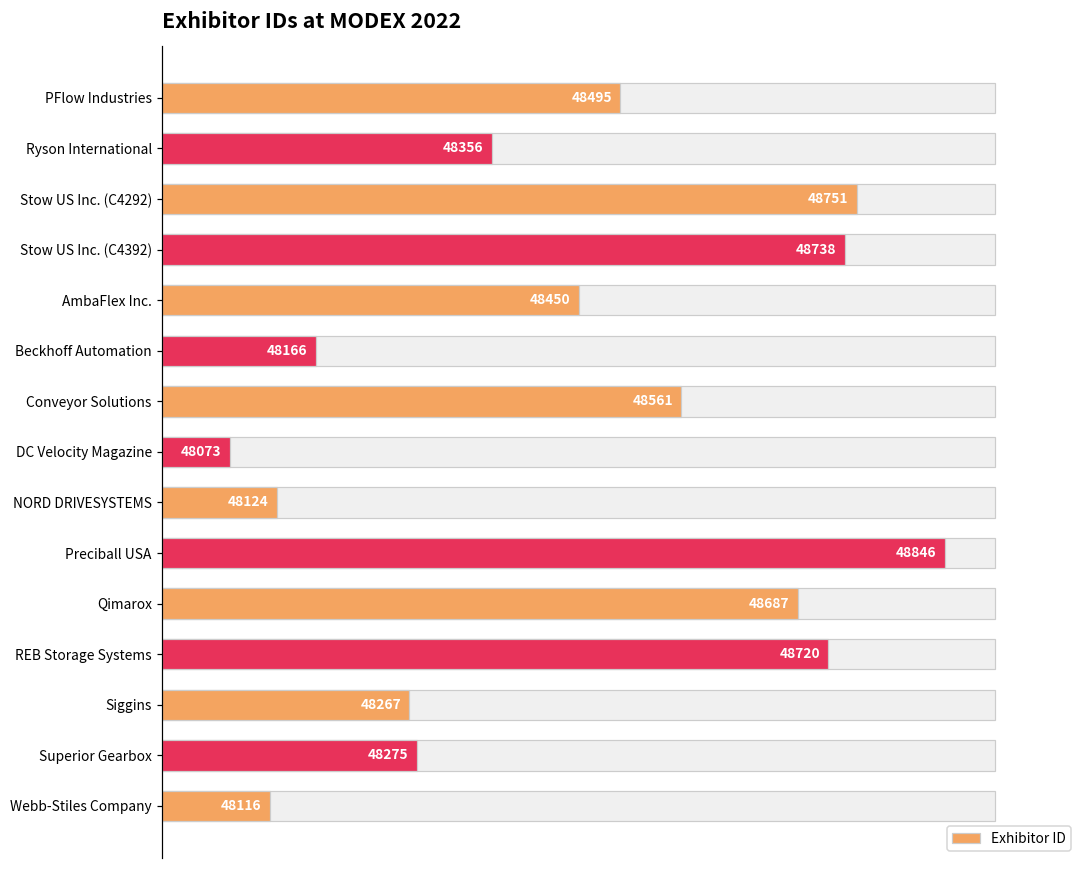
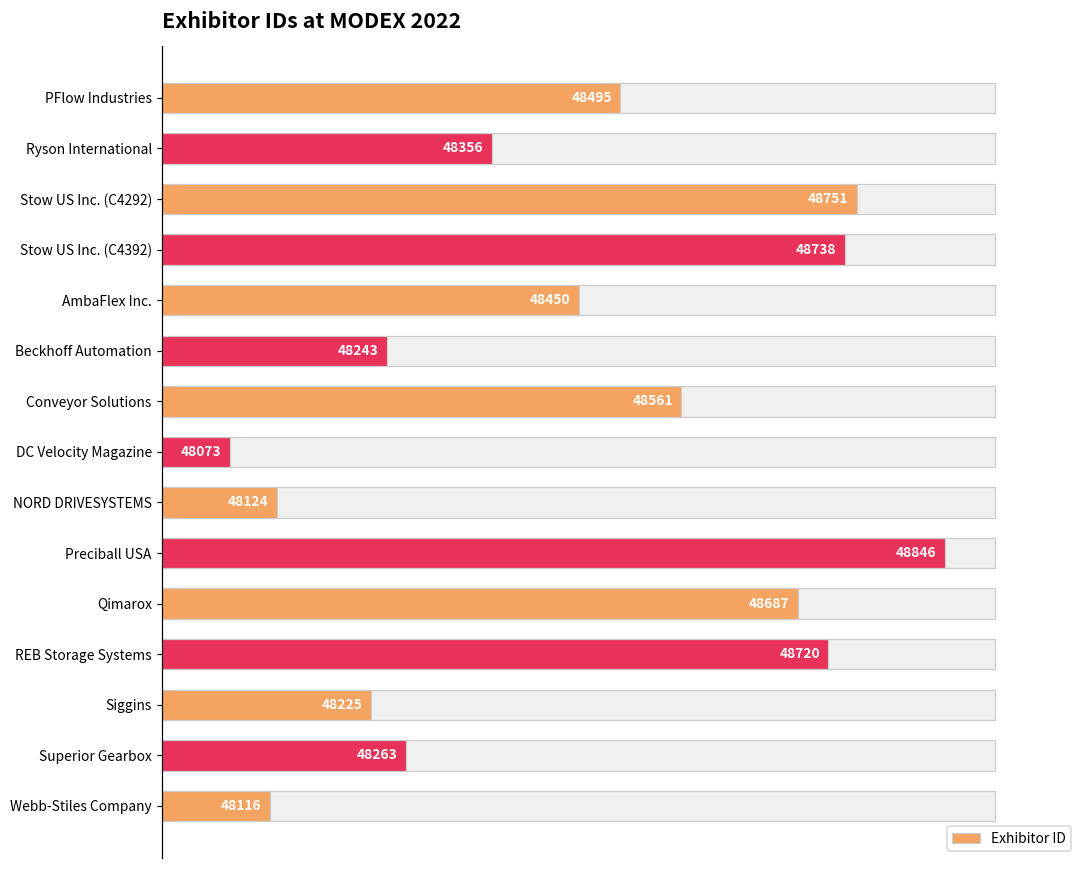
  {
    "Exhibitor ID": {
-     "Beckhoff Automation": 48166,
-     "Siggins": 48267,
-     "Superior Gearbox": 48275
+     "Beckhoff Automation": 48243,
+     "Siggins": 48225,
+     "Superior Gearbox": 48263
    }
  }
